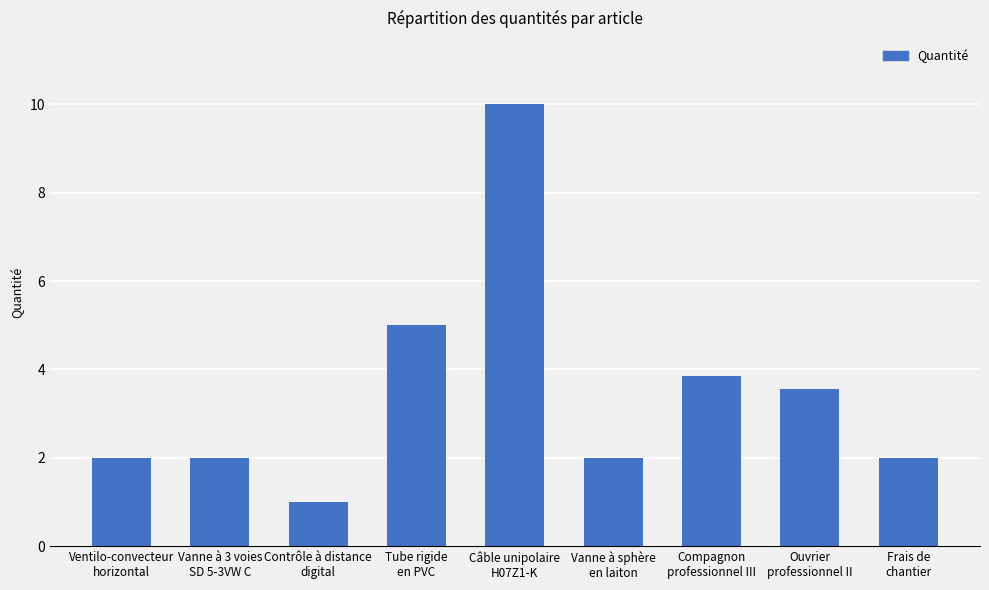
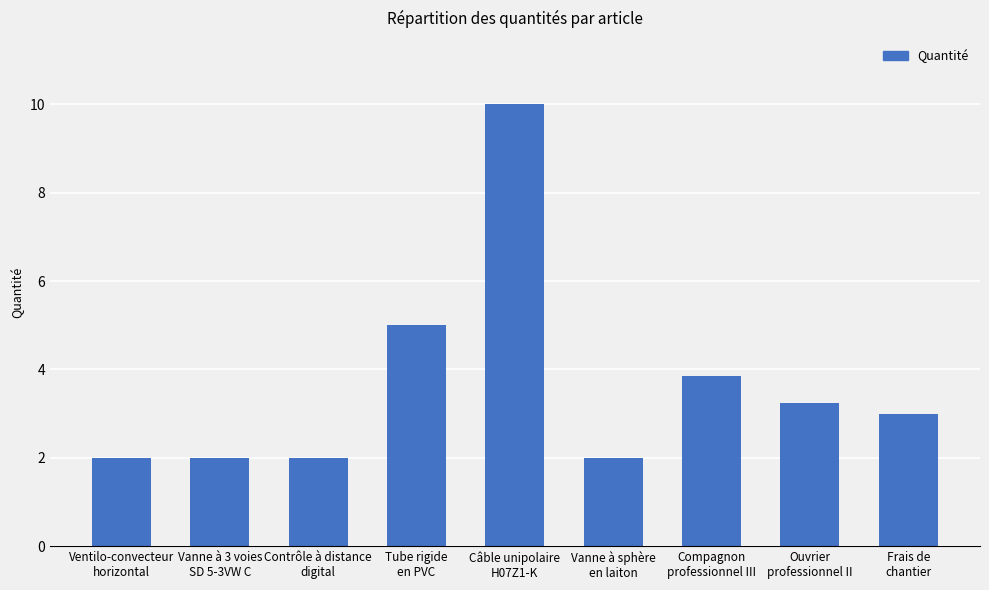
  {
    "Ventilo-convecteur horizontal": 2.0,
    "Vanne à 3 voies SD 5-3VW C": 2.0,
-   "Contrôle à distance digital": 1,
+   "Contrôle à distance digital": 2,
    "Tube rigide en PVC": 5.0,
    "Câble unipolaire H07Z1-K": 10.0,
    "Vanne à sphère en laiton": 2.0,
    "Compagnon professionnel III": 3.9,
-   "Ouvrier professionnel II": 3.5,
-   "Frais de chantier": 2
+   "Ouvrier professionnel II": 3.2,
+   "Frais de chantier": 3
  }
